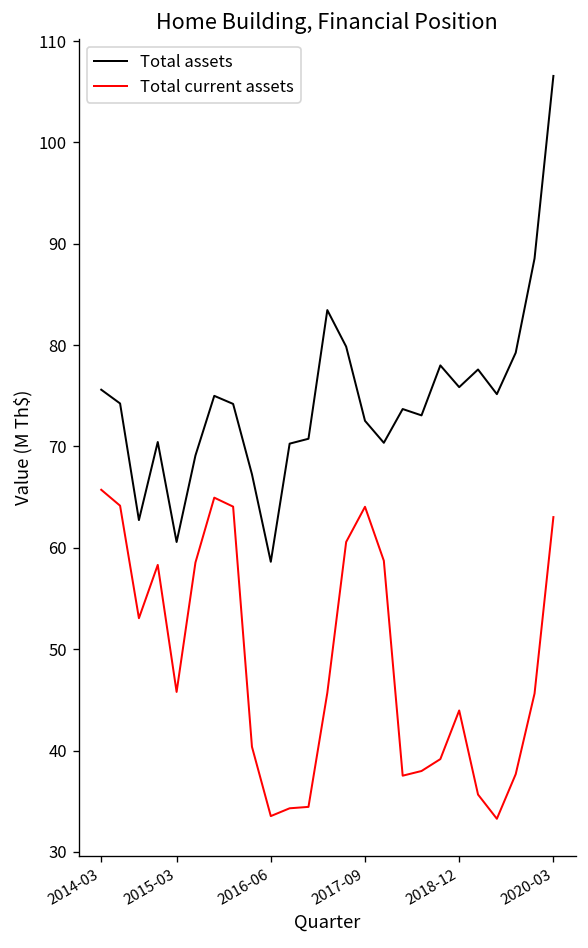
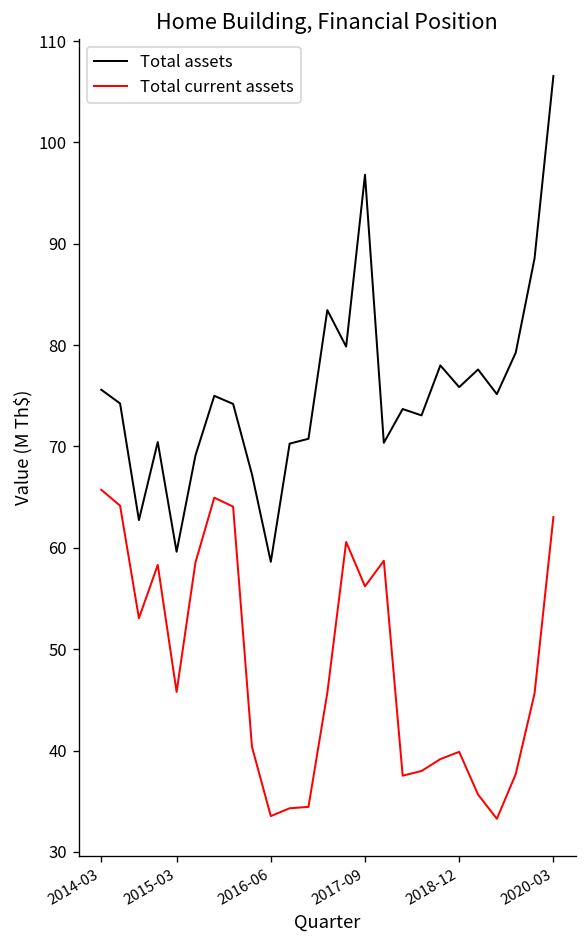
  {
    "Total assets": {
      "2014-03": 76,
-     "2015-03": 61,
+     "2015-03": 60,
      "2016-06": 59,
-     "2017-09": 73,
+     "2017-09": 97,
      "2018-12": 76,
      "2020-03": 107
    },
    "Total current assets": {
      "2014-03": 66,
      "2015-03": 46,
      "2016-06": 34,
-     "2017-09": 64,
-     "2018-12": 44,
+     "2017-09": 56,
+     "2018-12": 40,
      "2020-03": 63
    }
  }
